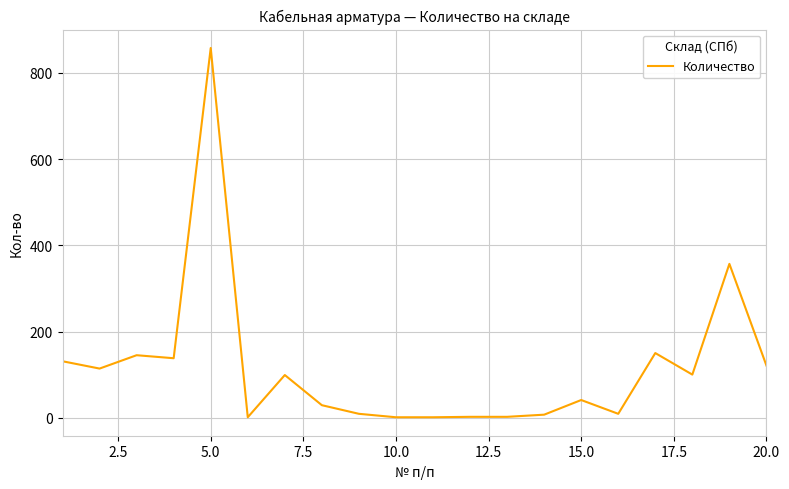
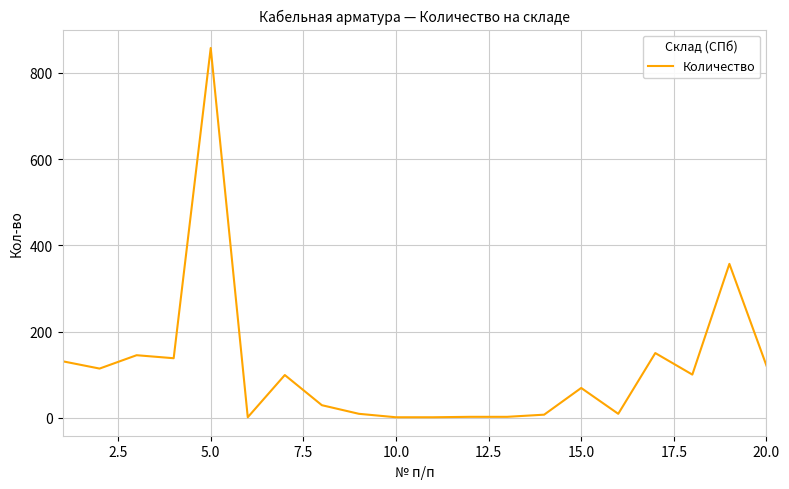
  {
    "5.0": 860,
    "10.0": 0,
-   "15.0": 40,
+   "15.0": 70,
    "20.0": 120
  }
